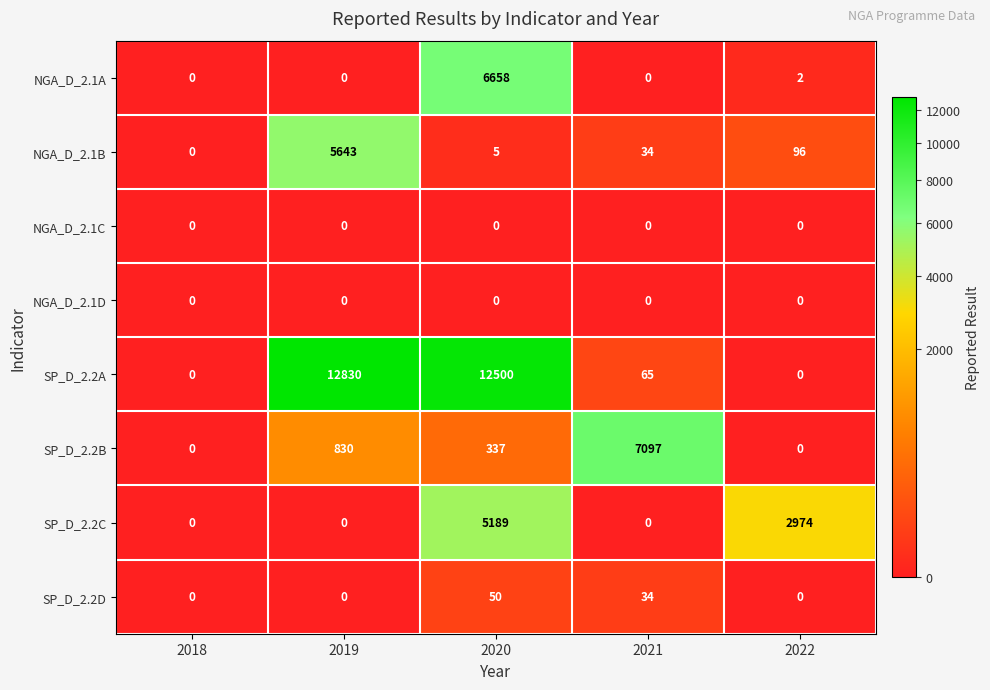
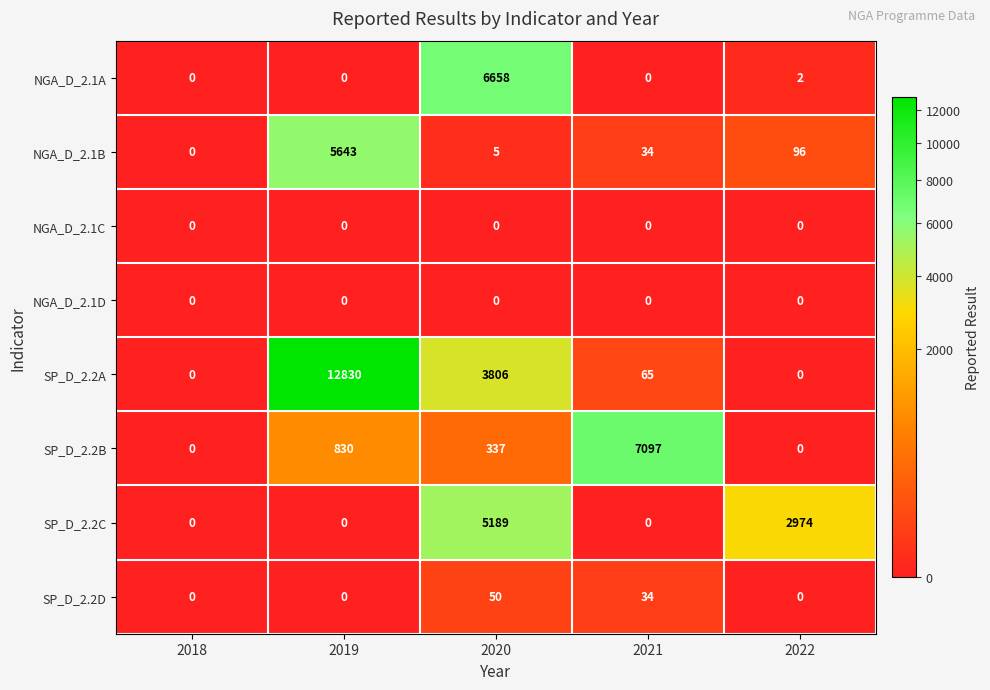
  {
    "NGA_D_2.1A": {
      "2018": 0,
      "2019": 0,
      "2020": 6658,
      "2021": 0,
      "2022": 2
    },
    "NGA_D_2.1B": {
      "2018": 0,
      "2019": 5643,
      "2020": 5,
      "2021": 34,
      "2022": 96
    },
    "NGA_D_2.1C": {
      "2018": 0,
      "2019": 0,
      "2020": 0,
      "2021": 0,
      "2022": 0
    },
    "NGA_D_2.1D": {
      "2018": 0,
      "2019": 0,
      "2020": 0,
      "2021": 0,
      "2022": 0
    },
    "SP_D_2.2A": {
      "2018": 0,
      "2019": 12830,
-     "2020": 12500,
+     "2020": 3806,
      "2021": 65,
      "2022": 0
    },
    "SP_D_2.2B": {
      "2018": 0,
      "2019": 830,
      "2020": 337,
      "2021": 7097,
      "2022": 0
    },
    "SP_D_2.2C": {
      "2018": 0,
      "2019": 0,
      "2020": 5189,
      "2021": 0,
      "2022": 2974
    },
    "SP_D_2.2D": {
      "2018": 0,
      "2019": 0,
      "2020": 50,
      "2021": 34,
      "2022": 0
    }
  }
